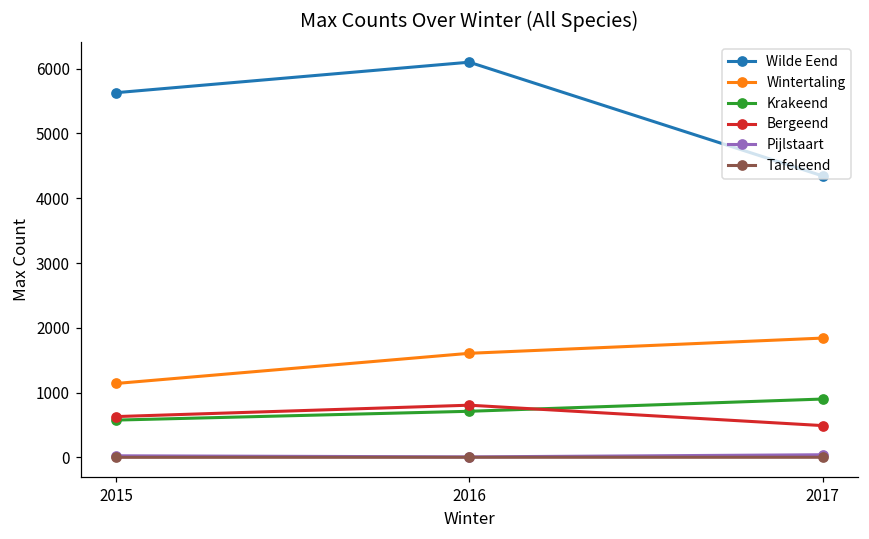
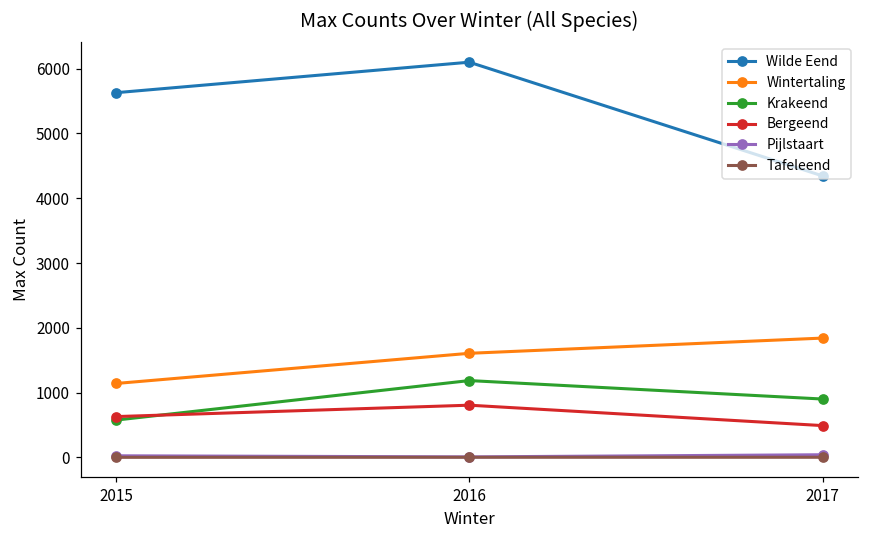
  {
    "Wilde Eend": {
      "2015": 5600,
      "2016": 6100
    },
    "Wintertaling": {
      "2015": 1100,
      "2016": 1600,
      "2017": 1800
    },
    "Krakeend": {
      "2015": 600,
-     "2016": 700,
+     "2016": 1200,
      "2017": 900
    },
    "Bergeend": {
      "2015": 600,
      "2016": 800,
      "2017": 500
    }
  }
